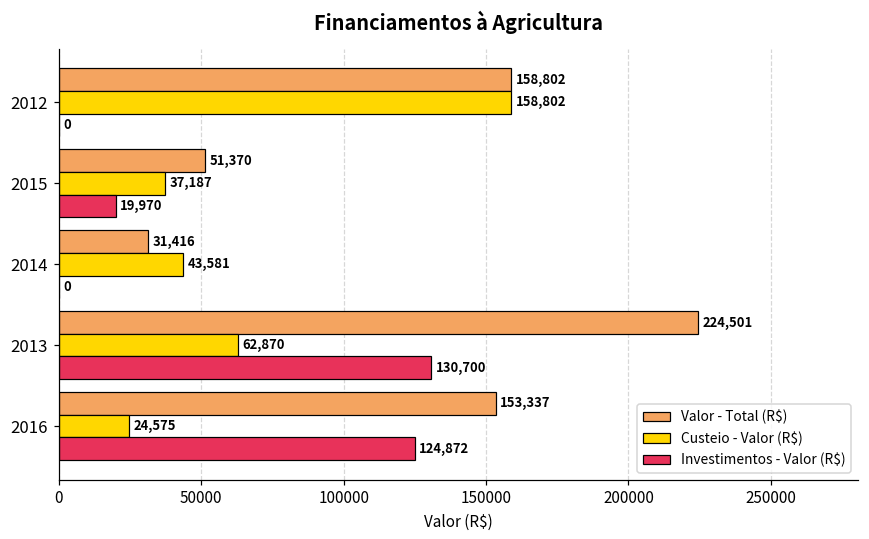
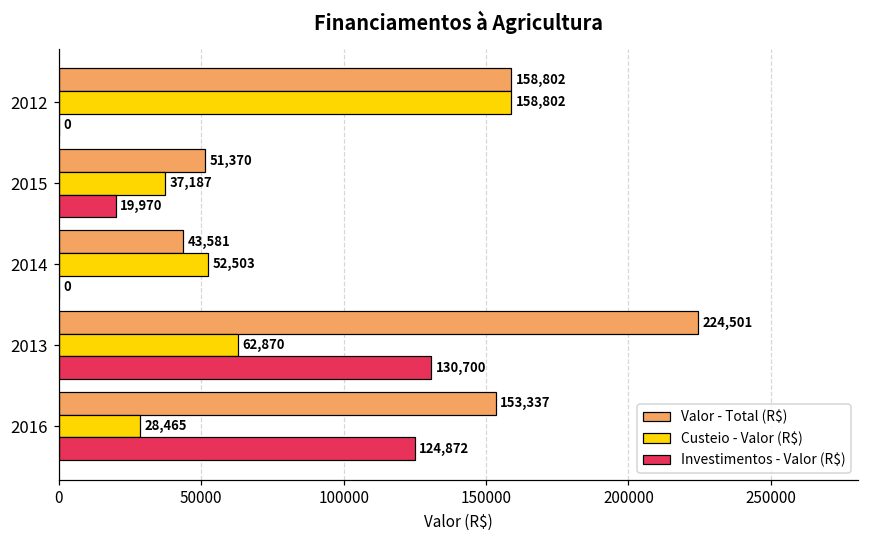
  {
    "Valor - Total (R$)": {
      "2012": "158,802",
      "2015": "51,370",
-     "2014": "31,416",
+     "2014": "43,581",
      "2013": "224,501",
      "2016": "153,337"
    },
    "Custeio - Valor (R$)": {
      "2012": "158,802",
      "2015": "37,187",
-     "2014": "43,581",
+     "2014": "52,503",
      "2013": "62,870",
-     "2016": "24,575"
+     "2016": "28,465"
    },
    "Investimentos - Valor (R$)": {
      "2012": "0",
      "2015": "19,970",
      "2014": "0",
      "2013": "130,700",
      "2016": "124,872"
    }
  }
